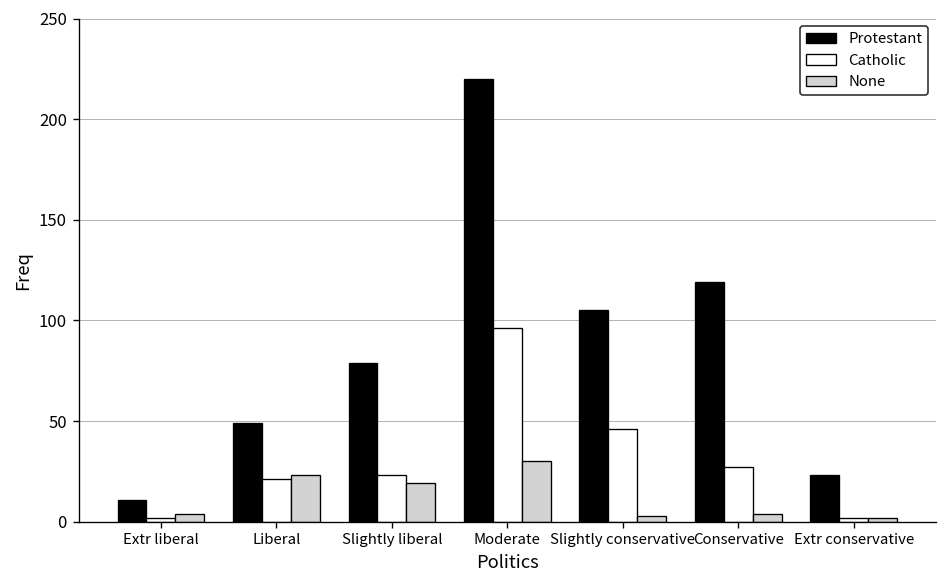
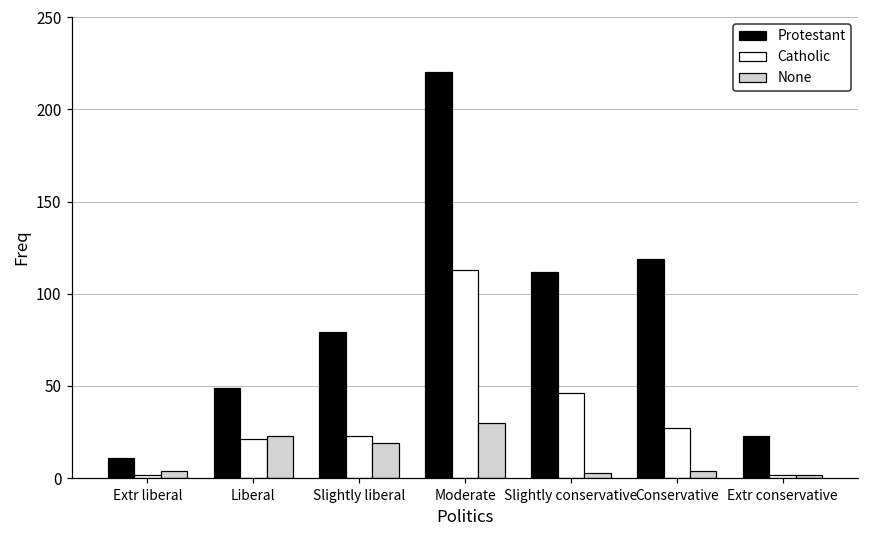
  {
    "Protestant": {
      "Extr liberal": 11,
      "Liberal": 49,
      "Slightly liberal": 79,
      "Moderate": 220,
-     "Slightly conservative": 105,
+     "Slightly conservative": 112,
      "Conservative": 119,
      "Extr conservative": 23
    },
    "Catholic": {
      "Extr liberal": 2,
      "Liberal": 21,
      "Slightly liberal": 23,
-     "Moderate": 96,
+     "Moderate": 113,
      "Slightly conservative": 46,
      "Conservative": 27,
      "Extr conservative": 2
    },
    "None": {
      "Extr liberal": 4,
      "Liberal": 23,
      "Slightly liberal": 19,
      "Moderate": 30,
      "Slightly conservative": 3,
      "Conservative": 4,
      "Extr conservative": 2
    }
  }
